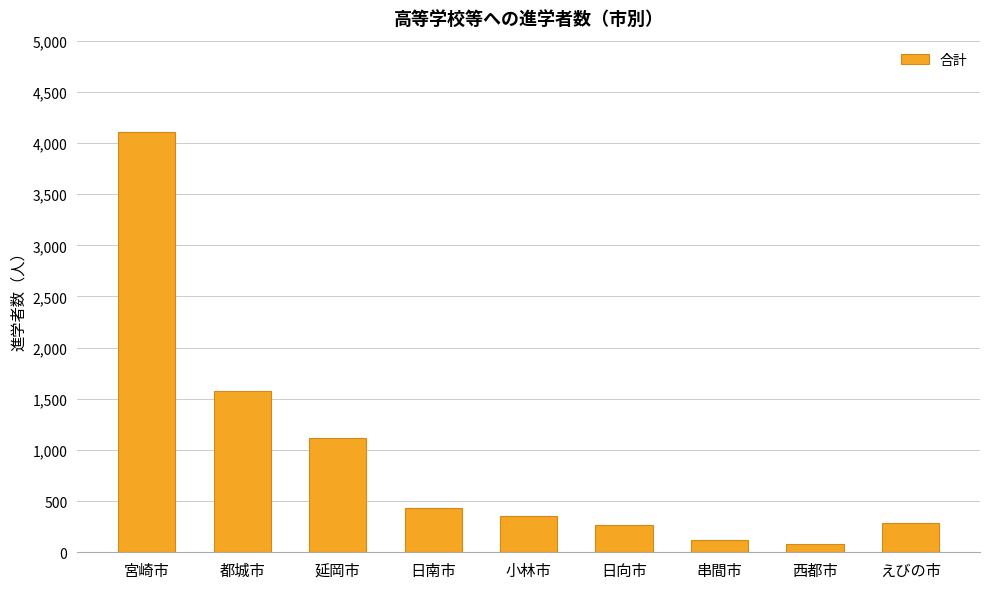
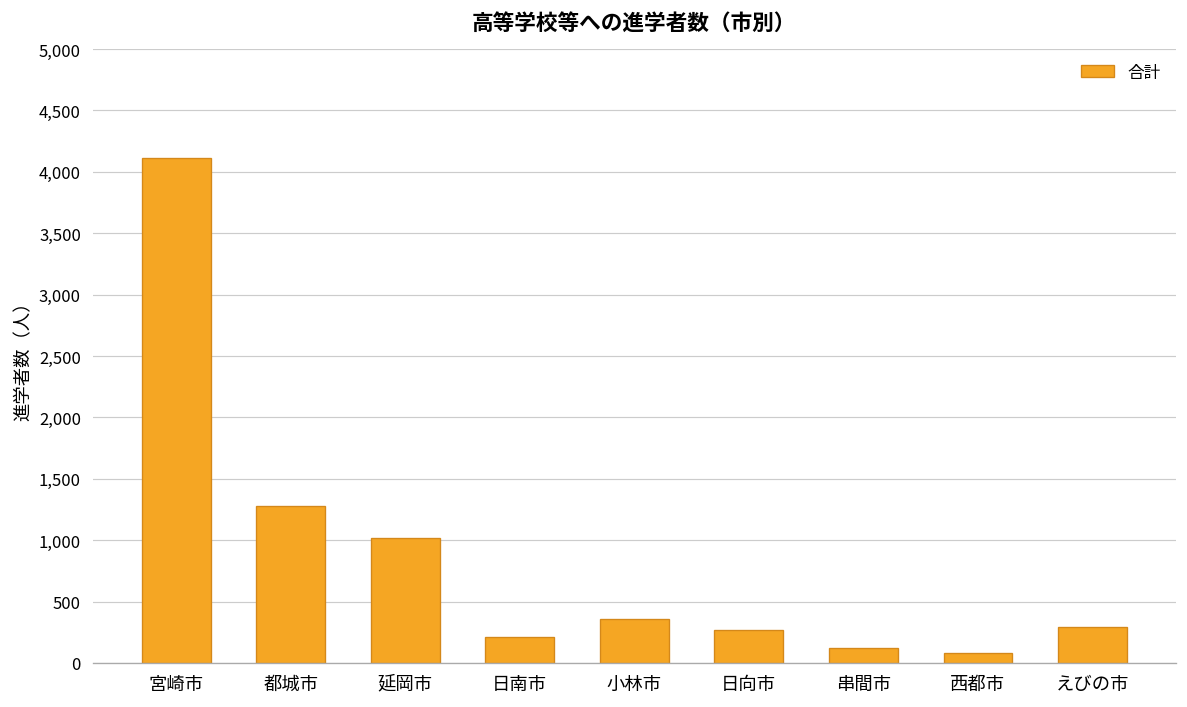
  {
    "宮崎市": "4,110",
-   "都城市": "1,580",
-   "延岡市": "1,110",
-   "日南市": "430",
+   "都城市": "1,280",
+   "延岡市": "1,020",
+   "日南市": "210",
    "小林市": "360",
    "日向市": "270",
    "串間市": "120",
    "西都市": "80",
    "えびの市": "290"
  }
